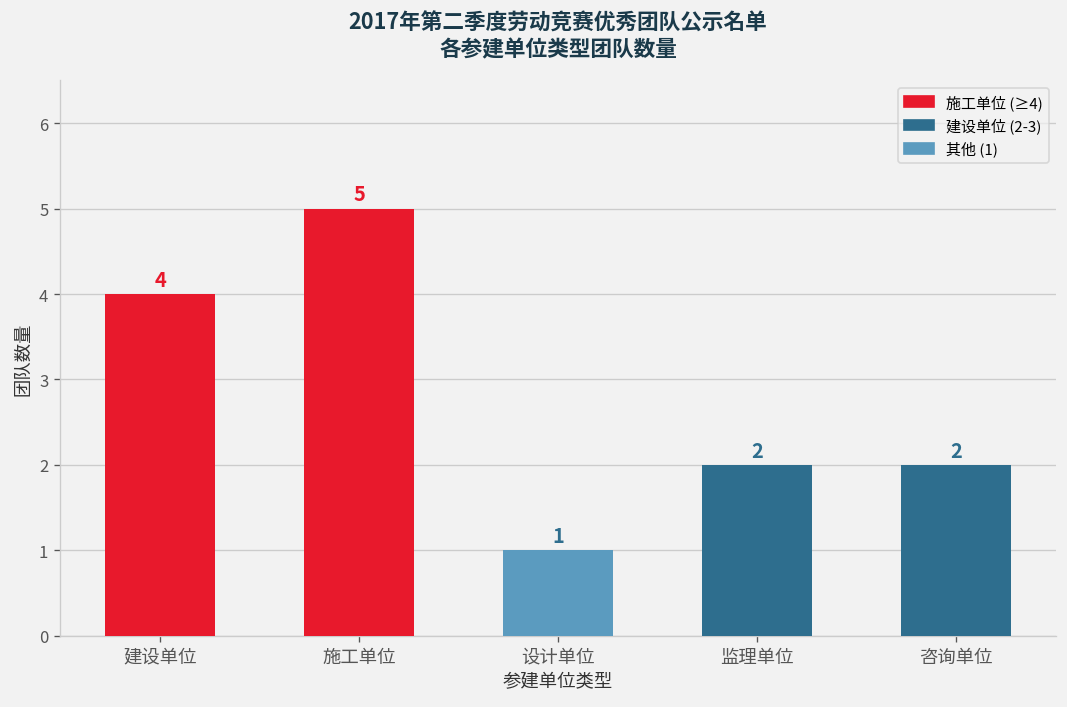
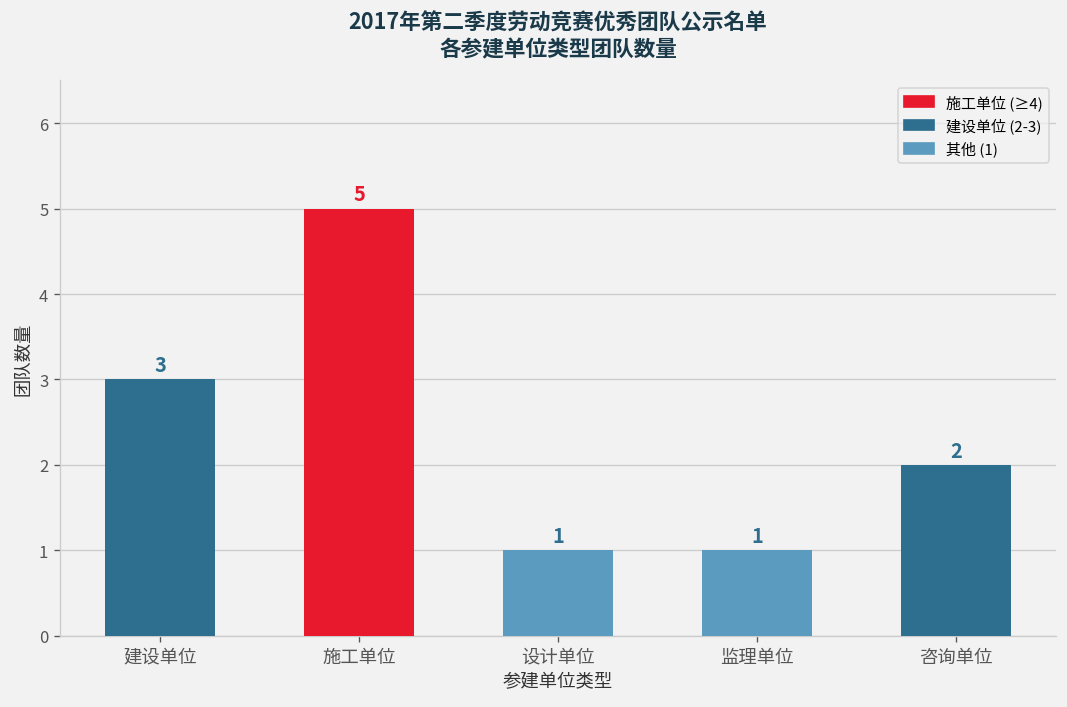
  {
-   "建设单位": 4,
+   "建设单位": 3,
    "施工单位": 5,
    "设计单位": 1,
-   "监理单位": 2,
+   "监理单位": 1,
    "咨询单位": 2
  }
